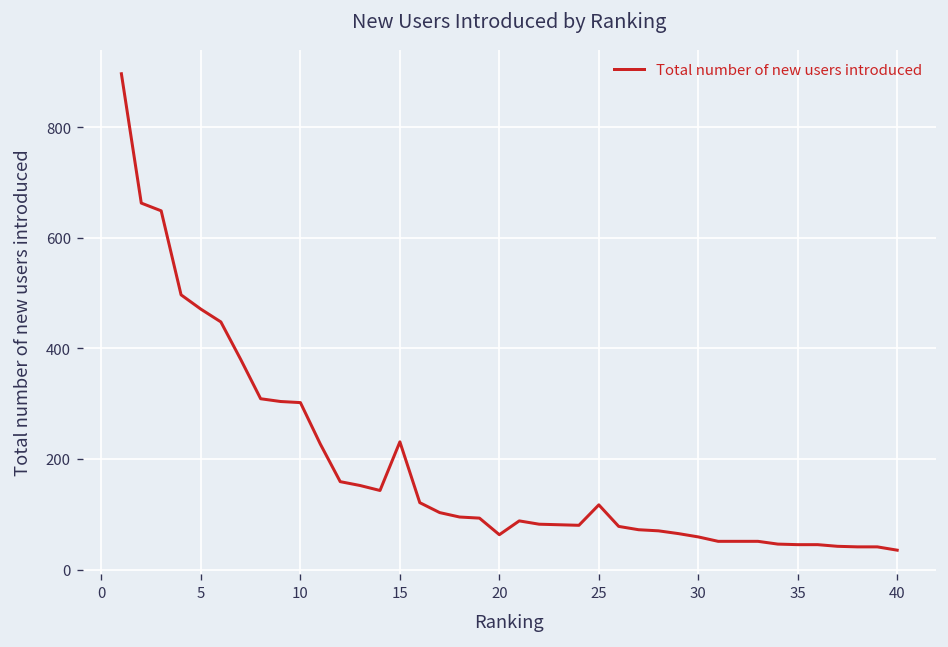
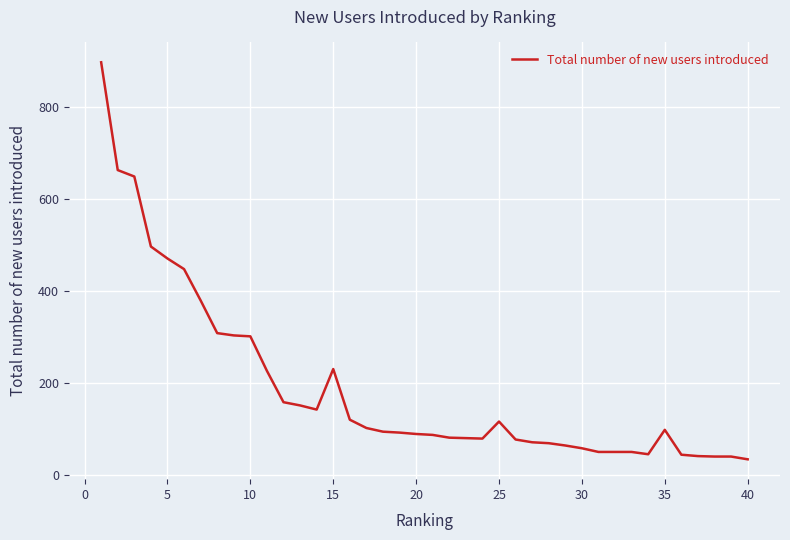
  {
    "5": 470,
    "10": 300,
    "15": 230,
-   "20": 60,
+   "20": 90,
    "25": 120,
    "30": 60,
-   "35": 50,
+   "35": 100,
    "40": 40
  }
